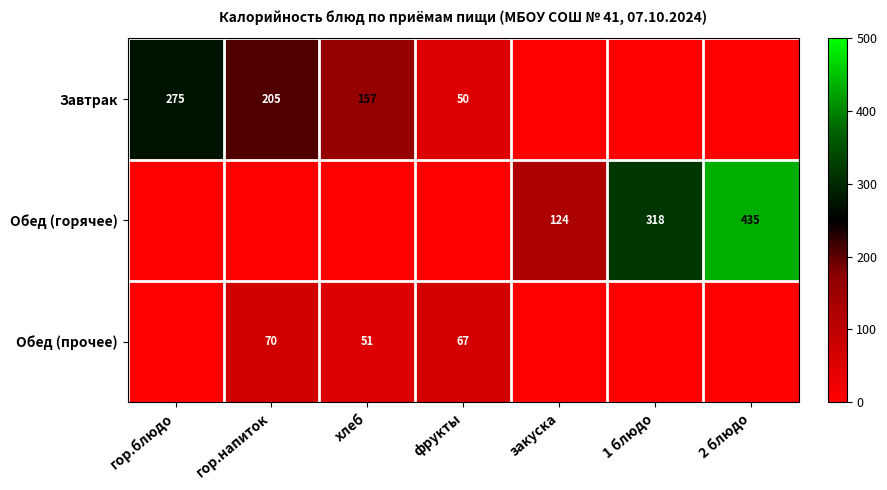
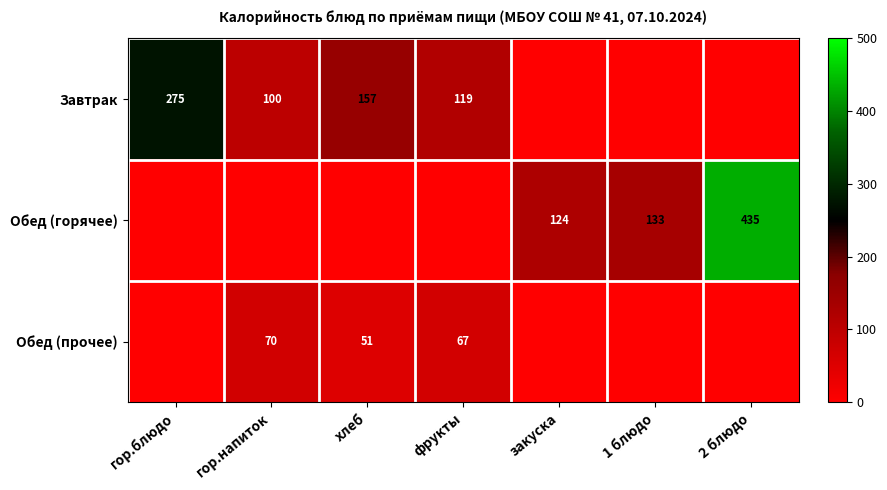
  {
    "Завтрак": {
      "гор.блюдо": 275,
-     "гор.напиток": 205,
+     "гор.напиток": 100,
      "хлеб": 157,
-     "фрукты": 50
+     "фрукты": 119
    },
    "Обед (горячее)": {
      "закуска": 124,
-     "1 блюдо": 318,
+     "1 блюдо": 133,
      "2 блюдо": 435
    },
    "Обед (прочее)": {
      "гор.напиток": 70,
      "хлеб": 51,
      "фрукты": 67
    }
  }
